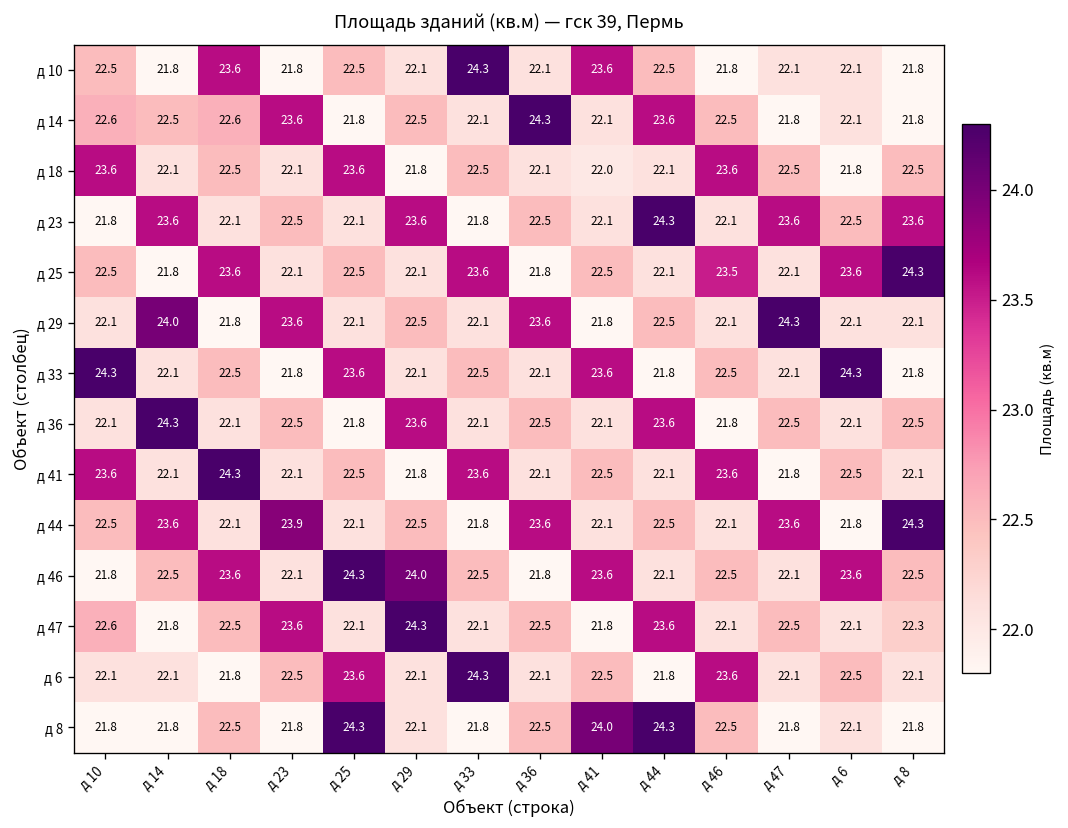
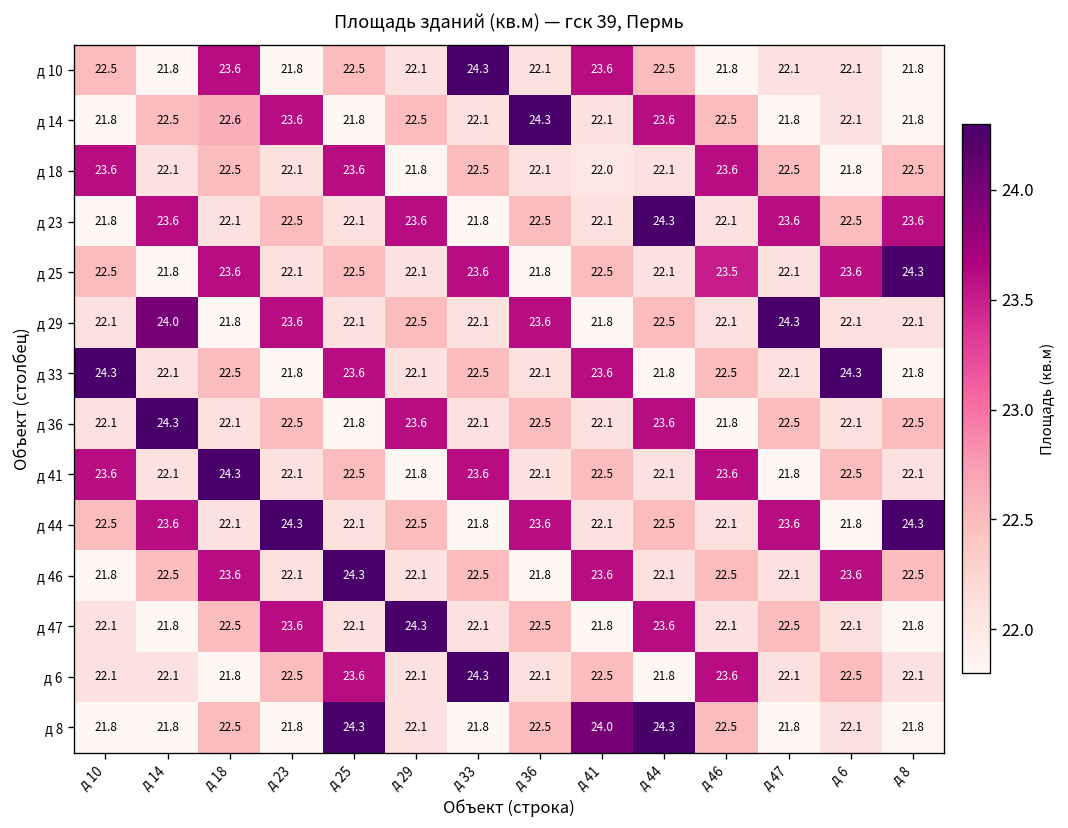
  {
    "д 10": {
      "д 10": 22.5,
      "д 14": 21.8,
      "д 18": 23.6,
      "д 23": 21.8,
      "д 25": 22.5,
      "д 29": 22.1,
      "д 33": 24.3,
      "д 36": 22.1,
      "д 41": 23.6,
      "д 44": 22.5,
      "д 46": 21.8,
      "д 47": 22.1,
      "д 6": 22.1,
      "д 8": 21.8
    },
    "д 14": {
-     "д 10": 22.6,
+     "д 10": 21.8,
      "д 14": 22.5,
      "д 18": 22.6,
      "д 23": 23.6,
      "д 25": 21.8,
      "д 29": 22.5,
      "д 33": 22.1,
      "д 36": 24.3,
      "д 41": 22.1,
      "д 44": 23.6,
      "д 46": 22.5,
      "д 47": 21.8,
      "д 6": 22.1,
      "д 8": 21.8
    },
    "д 18": {
      "д 10": 23.6,
      "д 14": 22.1,
      "д 18": 22.5,
      "д 23": 22.1,
      "д 25": 23.6,
      "д 29": 21.8,
      "д 33": 22.5,
      "д 36": 22.1,
      "д 41": 22.0,
      "д 44": 22.1,
      "д 46": 23.6,
      "д 47": 22.5,
      "д 6": 21.8,
      "д 8": 22.5
    },
    "д 23": {
      "д 10": 21.8,
      "д 14": 23.6,
      "д 18": 22.1,
      "д 23": 22.5,
      "д 25": 22.1,
      "д 29": 23.6,
      "д 33": 21.8,
      "д 36": 22.5,
      "д 41": 22.1,
      "д 44": 24.3,
      "д 46": 22.1,
      "д 47": 23.6,
      "д 6": 22.5,
      "д 8": 23.6
    },
    "д 25": {
      "д 10": 22.5,
      "д 14": 21.8,
      "д 18": 23.6,
      "д 23": 22.1,
      "д 25": 22.5,
      "д 29": 22.1,
      "д 33": 23.6,
      "д 36": 21.8,
      "д 41": 22.5,
      "д 44": 22.1,
      "д 46": 23.5,
      "д 47": 22.1,
      "д 6": 23.6,
      "д 8": 24.3
    },
    "д 29": {
      "д 10": 22.1,
      "д 14": 24.0,
      "д 18": 21.8,
      "д 23": 23.6,
      "д 25": 22.1,
      "д 29": 22.5,
      "д 33": 22.1,
      "д 36": 23.6,
      "д 41": 21.8,
      "д 44": 22.5,
      "д 46": 22.1,
      "д 47": 24.3,
      "д 6": 22.1,
      "д 8": 22.1
    },
    "д 33": {
      "д 10": 24.3,
      "д 14": 22.1,
      "д 18": 22.5,
      "д 23": 21.8,
      "д 25": 23.6,
      "д 29": 22.1,
      "д 33": 22.5,
      "д 36": 22.1,
      "д 41": 23.6,
      "д 44": 21.8,
      "д 46": 22.5,
      "д 47": 22.1,
      "д 6": 24.3,
      "д 8": 21.8
    },
    "д 36": {
      "д 10": 22.1,
      "д 14": 24.3,
      "д 18": 22.1,
      "д 23": 22.5,
      "д 25": 21.8,
      "д 29": 23.6,
      "д 33": 22.1,
      "д 36": 22.5,
      "д 41": 22.1,
      "д 44": 23.6,
      "д 46": 21.8,
      "д 47": 22.5,
      "д 6": 22.1,
      "д 8": 22.5
    },
    "д 41": {
      "д 10": 23.6,
      "д 14": 22.1,
      "д 18": 24.3,
      "д 23": 22.1,
      "д 25": 22.5,
      "д 29": 21.8,
      "д 33": 23.6,
      "д 36": 22.1,
      "д 41": 22.5,
      "д 44": 22.1,
      "д 46": 23.6,
      "д 47": 21.8,
      "д 6": 22.5,
      "д 8": 22.1
    },
    "д 44": {
      "д 10": 22.5,
      "д 14": 23.6,
      "д 18": 22.1,
-     "д 23": 23.9,
+     "д 23": 24.3,
      "д 25": 22.1,
      "д 29": 22.5,
      "д 33": 21.8,
      "д 36": 23.6,
      "д 41": 22.1,
      "д 44": 22.5,
      "д 46": 22.1,
      "д 47": 23.6,
      "д 6": 21.8,
      "д 8": 24.3
    },
    "д 46": {
      "д 10": 21.8,
      "д 14": 22.5,
      "д 18": 23.6,
      "д 23": 22.1,
      "д 25": 24.3,
-     "д 29": 24.0,
+     "д 29": 22.1,
      "д 33": 22.5,
      "д 36": 21.8,
      "д 41": 23.6,
      "д 44": 22.1,
      "д 46": 22.5,
      "д 47": 22.1,
      "д 6": 23.6,
      "д 8": 22.5
    },
    "д 47": {
-     "д 10": 22.6,
+     "д 10": 22.1,
      "д 14": 21.8,
      "д 18": 22.5,
      "д 23": 23.6,
      "д 25": 22.1,
      "д 29": 24.3,
      "д 33": 22.1,
      "д 36": 22.5,
      "д 41": 21.8,
      "д 44": 23.6,
      "д 46": 22.1,
      "д 47": 22.5,
      "д 6": 22.1,
-     "д 8": 22.3
+     "д 8": 21.8
    },
    "д 6": {
      "д 10": 22.1,
      "д 14": 22.1,
      "д 18": 21.8,
      "д 23": 22.5,
      "д 25": 23.6,
      "д 29": 22.1,
      "д 33": 24.3,
      "д 36": 22.1,
      "д 41": 22.5,
      "д 44": 21.8,
      "д 46": 23.6,
      "д 47": 22.1,
      "д 6": 22.5,
      "д 8": 22.1
    },
    "д 8": {
      "д 10": 21.8,
      "д 14": 21.8,
      "д 18": 22.5,
      "д 23": 21.8,
      "д 25": 24.3,
      "д 29": 22.1,
      "д 33": 21.8,
      "д 36": 22.5,
      "д 41": 24.0,
      "д 44": 24.3,
      "д 46": 22.5,
      "д 47": 21.8,
      "д 6": 22.1,
      "д 8": 21.8
    }
  }
